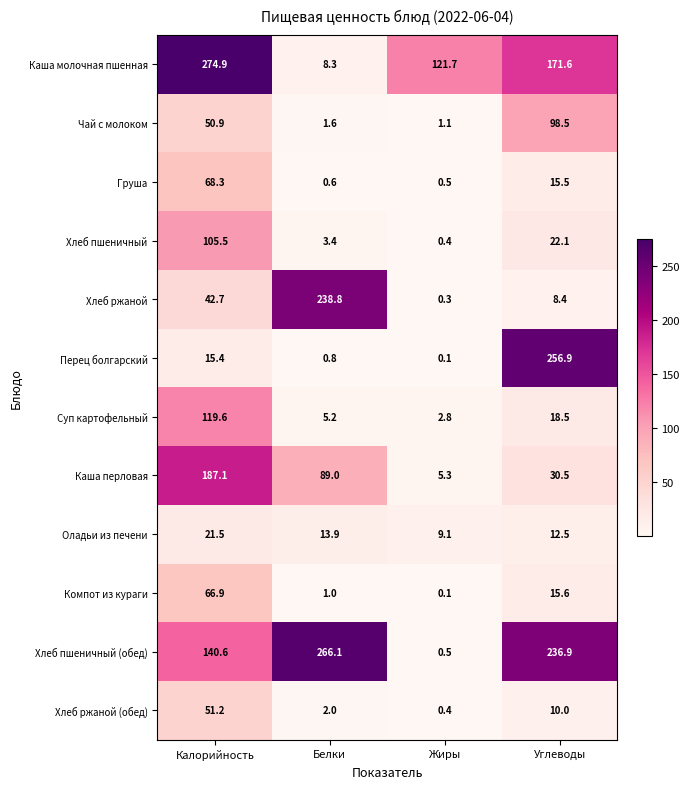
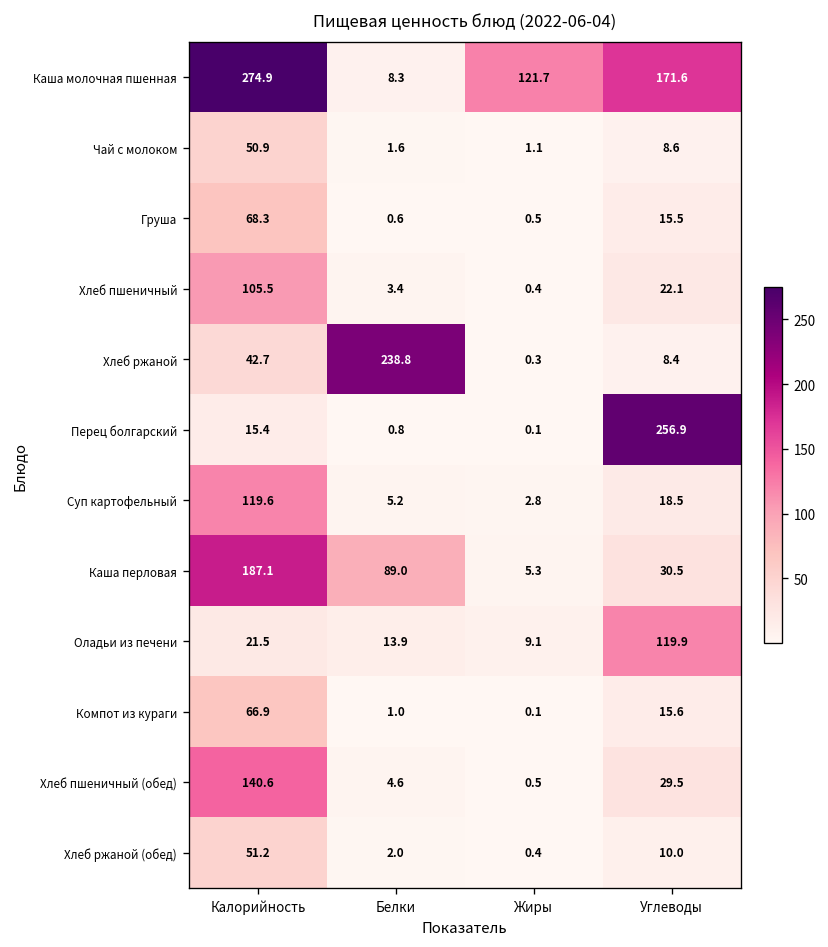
  {
    "Каша молочная пшенная": {
      "Калорийность": 274.9,
      "Белки": 8.3,
      "Жиры": 121.7,
      "Углеводы": 171.6
    },
    "Чай с молоком": {
      "Калорийность": 50.9,
      "Белки": 1.6,
      "Жиры": 1.1,
-     "Углеводы": 98.5
+     "Углеводы": 8.6
    },
    "Груша": {
      "Калорийность": 68.3,
      "Белки": 0.6,
      "Жиры": 0.5,
      "Углеводы": 15.5
    },
    "Хлеб пшеничный": {
      "Калорийность": 105.5,
      "Белки": 3.4,
      "Жиры": 0.4,
      "Углеводы": 22.1
    },
    "Хлеб ржаной": {
      "Калорийность": 42.7,
      "Белки": 238.8,
      "Жиры": 0.3,
      "Углеводы": 8.4
    },
    "Перец болгарский": {
      "Калорийность": 15.4,
      "Белки": 0.8,
      "Жиры": 0.1,
      "Углеводы": 256.9
    },
    "Суп картофельный": {
      "Калорийность": 119.6,
      "Белки": 5.2,
      "Жиры": 2.8,
      "Углеводы": 18.5
    },
    "Каша перловая": {
      "Калорийность": 187.1,
      "Белки": 89.0,
      "Жиры": 5.3,
      "Углеводы": 30.5
    },
    "Оладьи из печени": {
      "Калорийность": 21.5,
      "Белки": 13.9,
      "Жиры": 9.1,
-     "Углеводы": 12.5
+     "Углеводы": 119.9
    },
    "Компот из кураги": {
      "Калорийность": 66.9,
      "Белки": 1.0,
      "Жиры": 0.1,
      "Углеводы": 15.6
    },
    "Хлеб пшеничный (обед)": {
      "Калорийность": 140.6,
-     "Белки": 266.1,
+     "Белки": 4.6,
      "Жиры": 0.5,
-     "Углеводы": 236.9
+     "Углеводы": 29.5
    },
    "Хлеб ржаной (обед)": {
      "Калорийность": 51.2,
      "Белки": 2.0,
      "Жиры": 0.4,
      "Углеводы": 10.0
    }
  }
